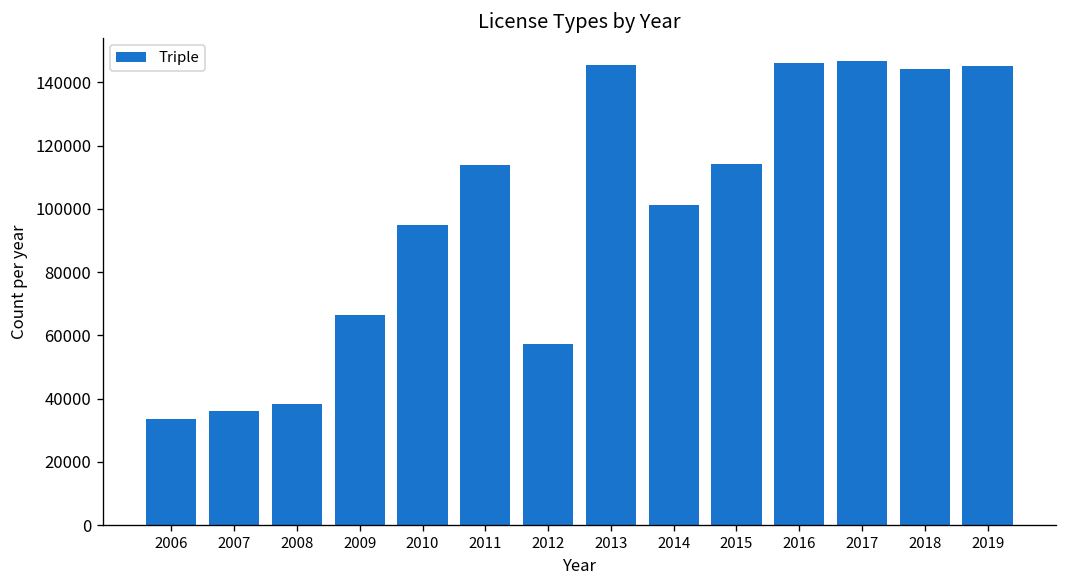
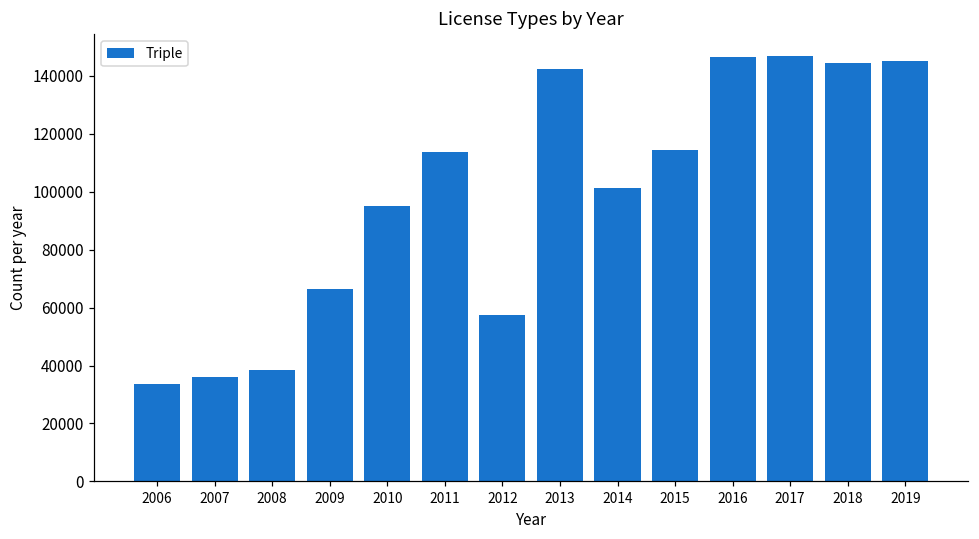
  {
    "2006": 34000,
    "2007": 36000,
    "2008": 38000,
    "2009": 66000,
    "2010": 95000,
    "2011": 114000,
    "2012": 57000,
-   "2013": 145000,
+   "2013": 142000,
    "2014": 101000,
    "2015": 114000,
    "2016": 146000,
    "2017": 147000,
    "2018": 144000,
    "2019": 145000
  }
